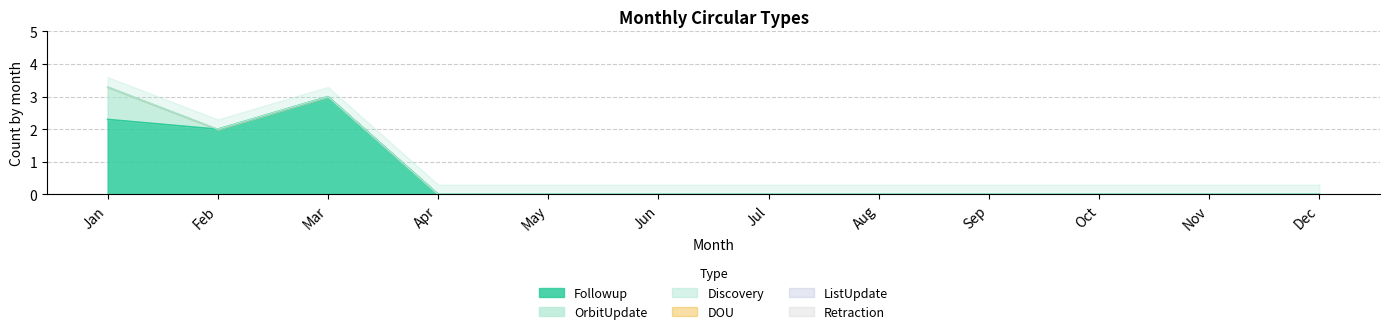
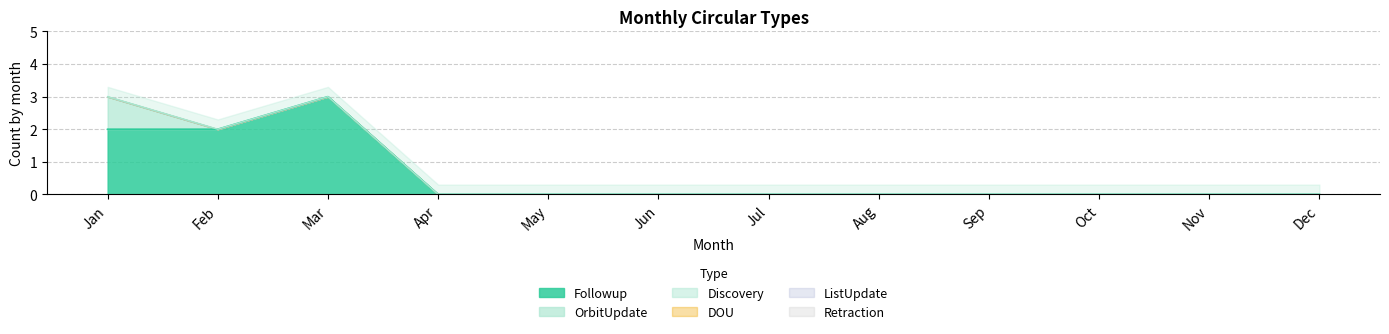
  {
    "Followup": {
-     "Jan": 2.3
+     "Jan": 2.0
    }
  }
